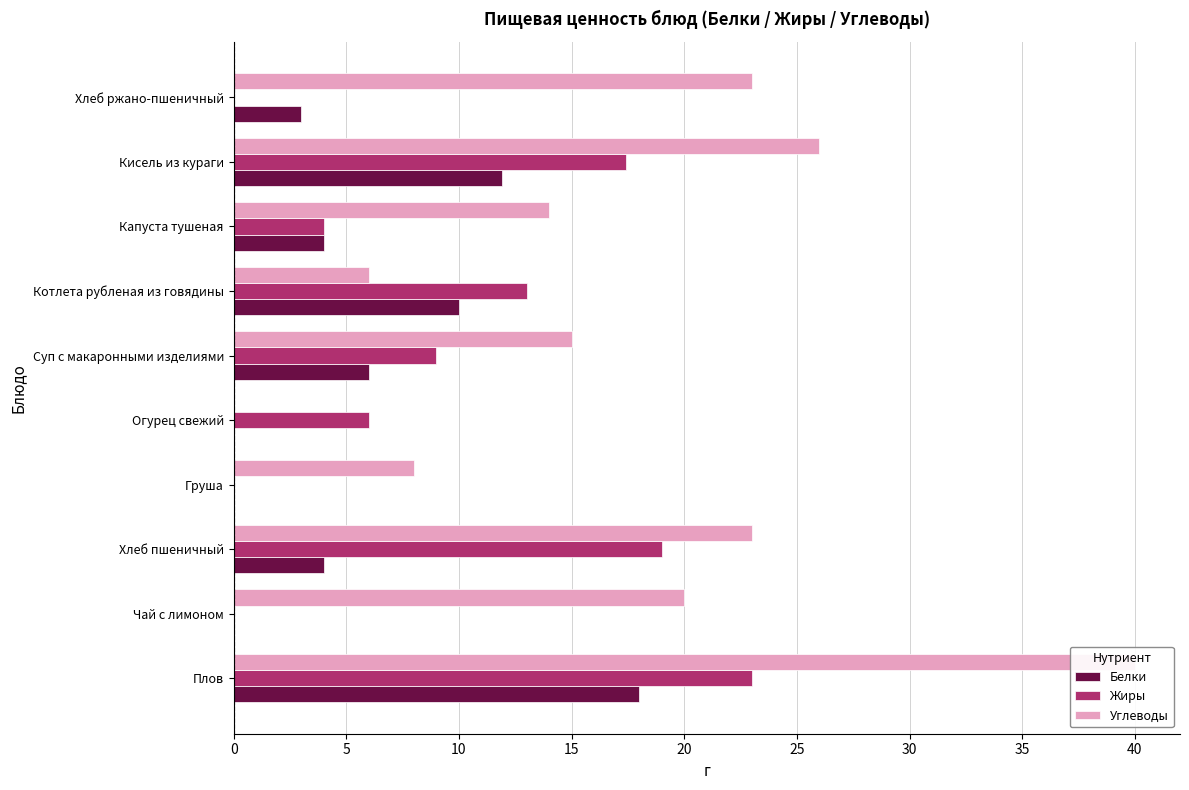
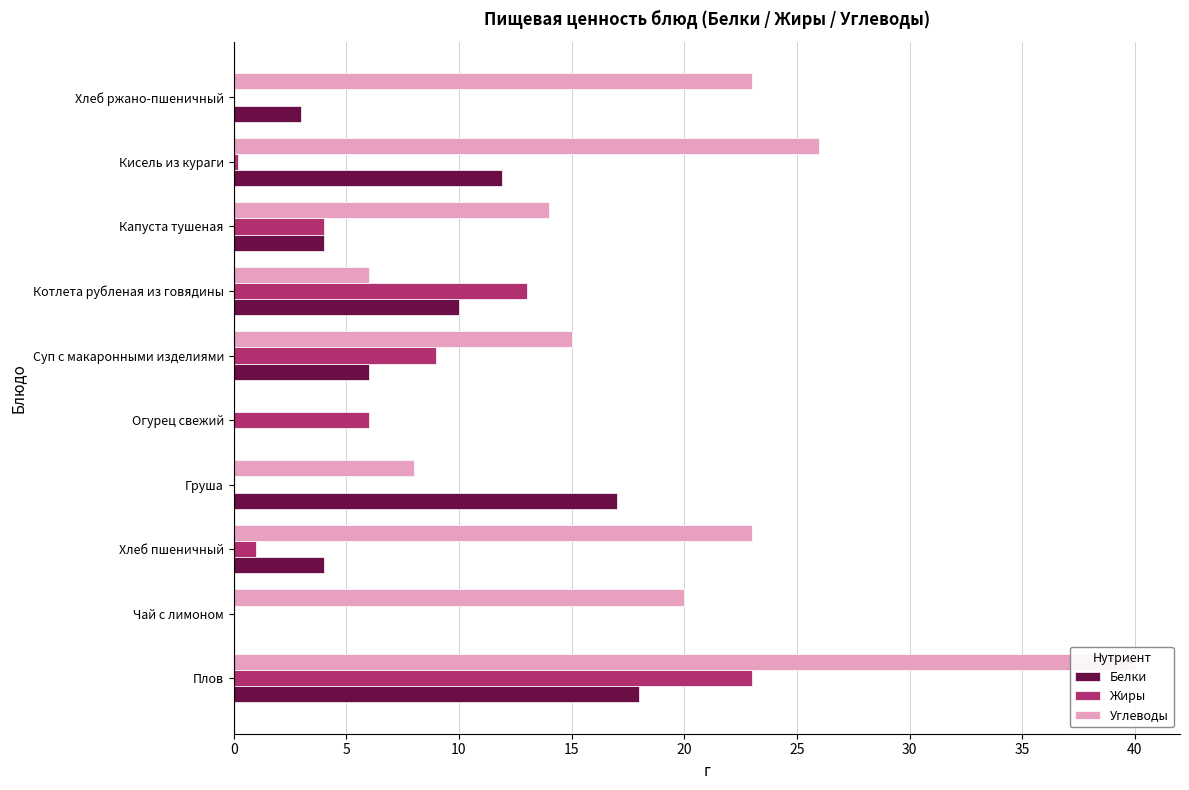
  {
    "Белки": {
      "Хлеб ржано-пшеничный": 3,
      "Кисель из кураги": 12,
      "Капуста тушеная": 4,
      "Котлета рубленая из говядины": 10,
      "Суп с макаронными изделиями": 6,
      "Огурец свежий": 0,
-     "Груша": 0,
+     "Груша": 17,
      "Хлеб пшеничный": 4,
      "Чай с лимоном": 0,
      "Плов": 18
    },
    "Жиры": {
      "Хлеб ржано-пшеничный": 0.0,
-     "Кисель из кураги": 17.4,
+     "Кисель из кураги": 0.2,
      "Капуста тушеная": 4.0,
      "Котлета рубленая из говядины": 13.0,
      "Суп с макаронными изделиями": 9.0,
      "Огурец свежий": 6.0,
      "Груша": 0.0,
-     "Хлеб пшеничный": 19,
+     "Хлеб пшеничный": 1,
      "Чай с лимоном": 0.0,
      "Плов": 23.0
    },
    "Углеводы": {
      "Хлеб ржано-пшеничный": 23.0,
      "Кисель из кураги": 26.0,
      "Капуста тушеная": 14.0,
      "Котлета рубленая из говядины": 6.0,
      "Суп с макаронными изделиями": 15.0,
      "Огурец свежий": 0.0,
      "Груша": 8.0,
      "Хлеб пшеничный": 23.0,
      "Чай с лимоном": 20.0
    }
  }
